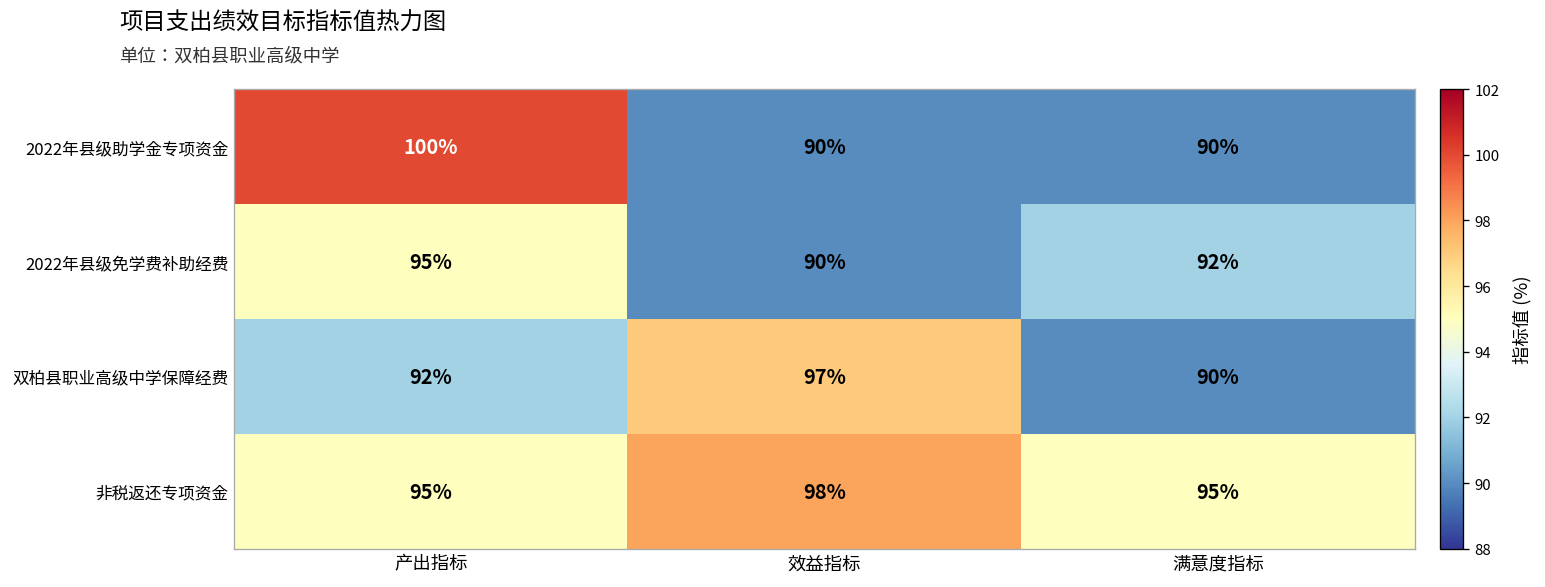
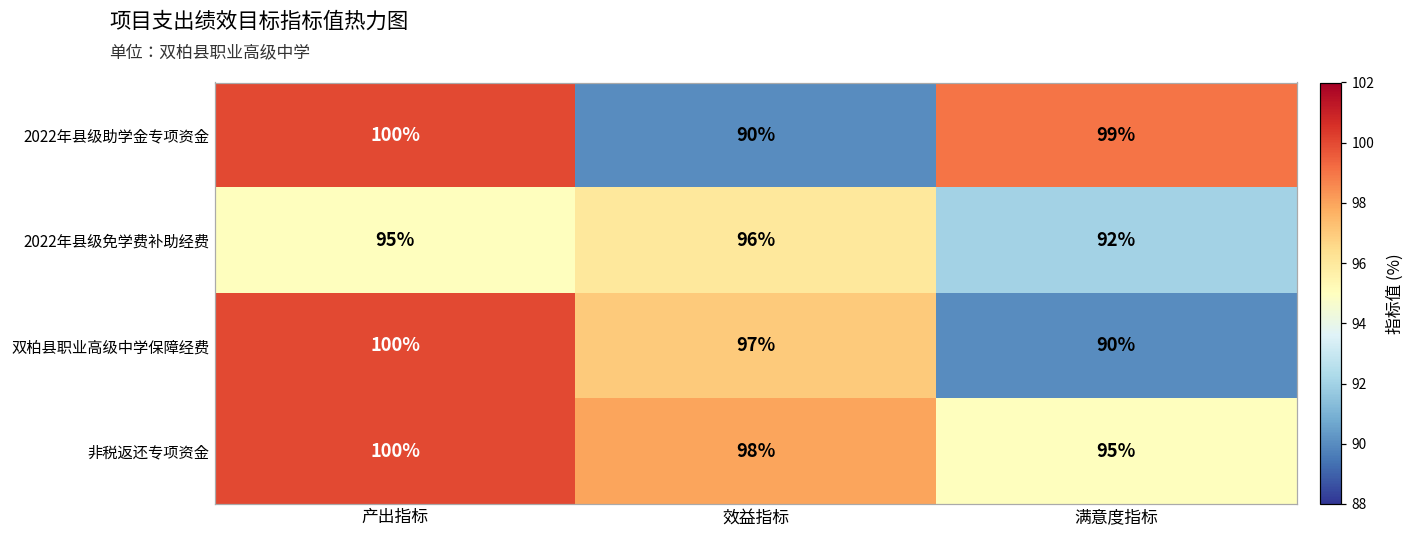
  {
    "2022年县级助学金专项资金": {
      "产出指标": "100%",
      "效益指标": "90%",
-     "满意度指标": "90%"
+     "满意度指标": "99%"
    },
    "2022年县级免学费补助经费": {
      "产出指标": "95%",
-     "效益指标": "90%",
+     "效益指标": "96%",
      "满意度指标": "92%"
    },
    "双柏县职业高级中学保障经费": {
-     "产出指标": "92%",
+     "产出指标": "100%",
      "效益指标": "97%",
      "满意度指标": "90%"
    },
    "非税返还专项资金": {
-     "产出指标": "95%",
+     "产出指标": "100%",
      "效益指标": "98%",
      "满意度指标": "95%"
    }
  }
